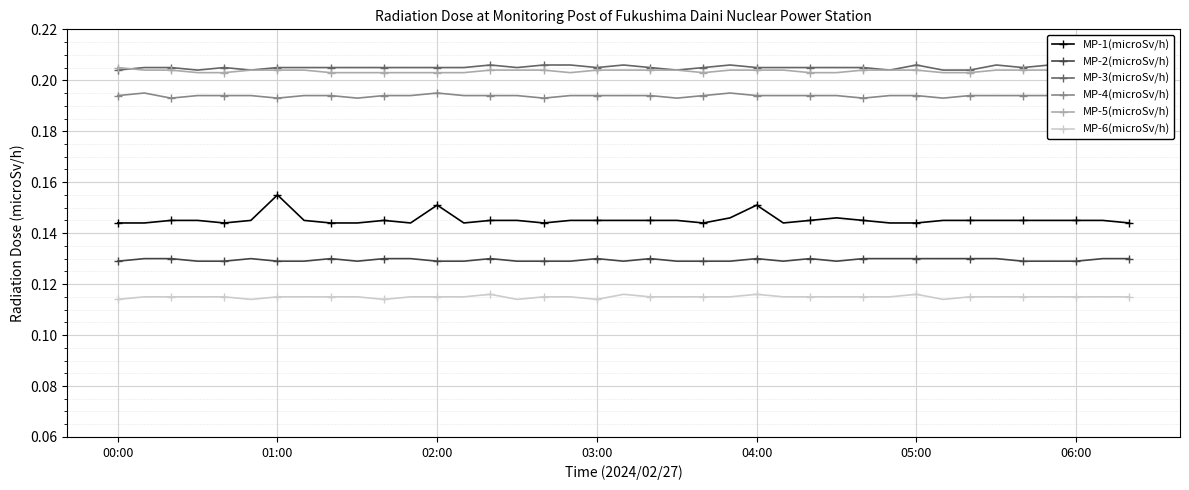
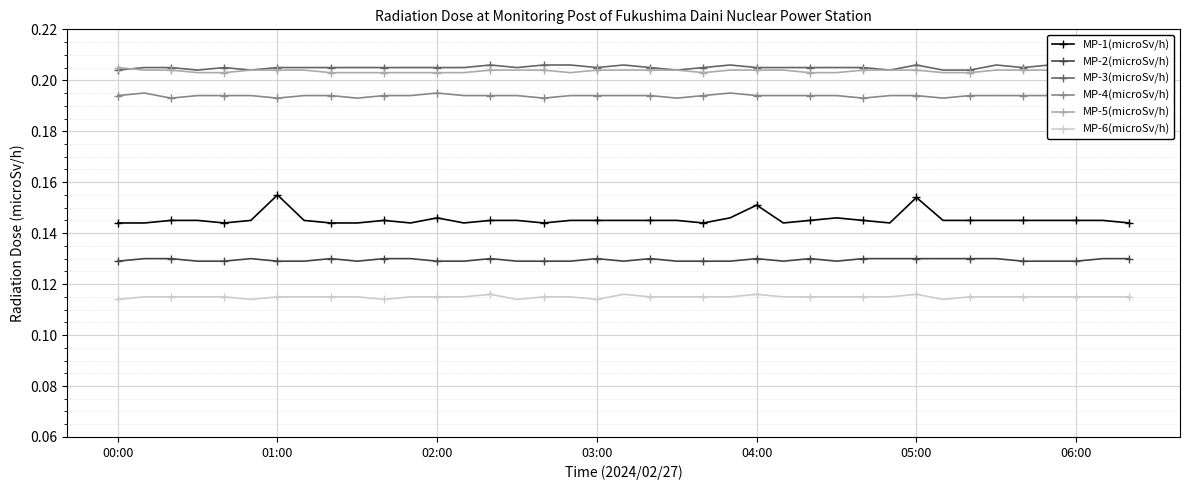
  {
    "MP-1(microSv/h)": {
      "00:00": 0.144,
      "01:00": 0.155,
-     "02:00": 0.151,
+     "02:00": 0.146,
      "03:00": 0.145,
      "04:00": 0.151,
-     "05:00": 0.144,
+     "05:00": 0.154,
      "06:00": 0.145
    }
  }
